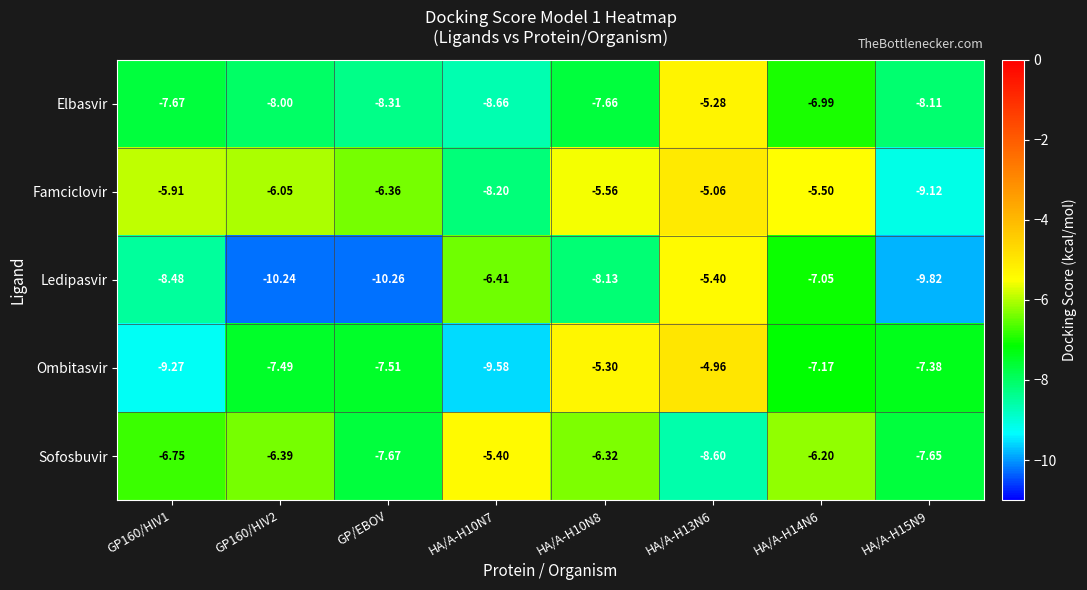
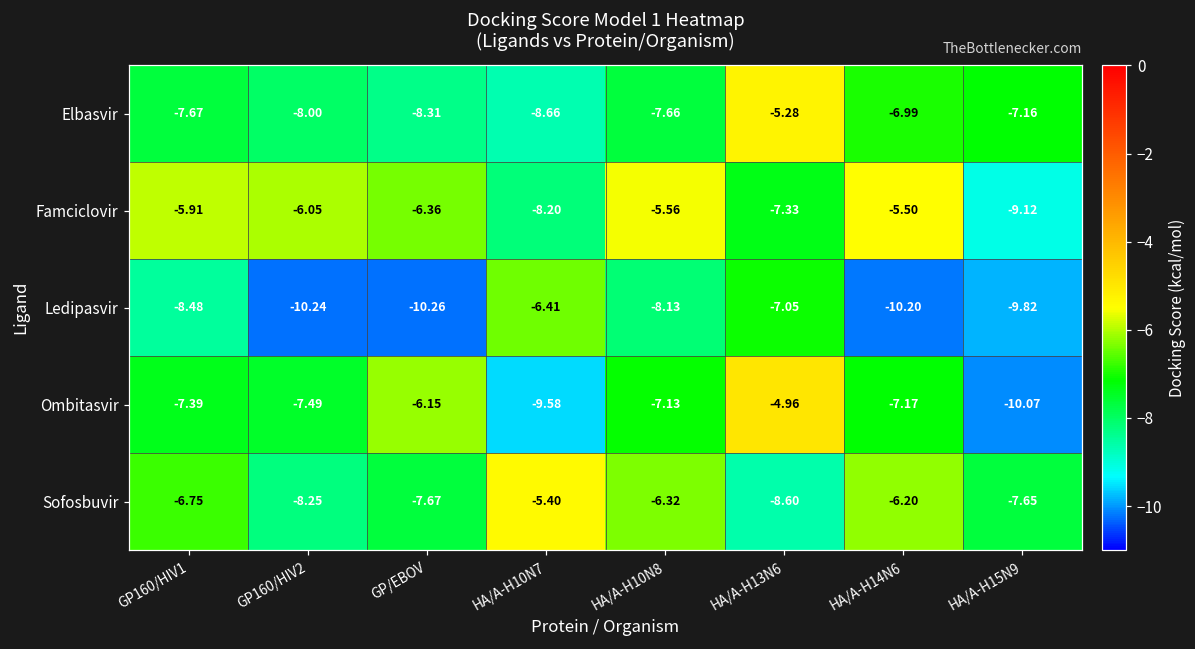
  {
    "Elbasvir": {
      "GP160/HIV1": -7.67,
      "GP160/HIV2": -8.00,
      "GP/EBOV": -8.31,
      "HA/A-H10N7": -8.66,
      "HA/A-H10N8": -7.66,
      "HA/A-H13N6": -5.28,
      "HA/A-H14N6": -6.99,
-     "HA/A-H15N9": -8.11
+     "HA/A-H15N9": -7.16
    },
    "Famciclovir": {
      "GP160/HIV1": -5.91,
      "GP160/HIV2": -6.05,
      "GP/EBOV": -6.36,
      "HA/A-H10N7": -8.20,
      "HA/A-H10N8": -5.56,
-     "HA/A-H13N6": -5.06,
+     "HA/A-H13N6": -7.33,
      "HA/A-H14N6": -5.50,
      "HA/A-H15N9": -9.12
    },
    "Ledipasvir": {
      "GP160/HIV1": -8.48,
      "GP160/HIV2": -10.24,
      "GP/EBOV": -10.26,
      "HA/A-H10N7": -6.41,
      "HA/A-H10N8": -8.13,
-     "HA/A-H13N6": -5.40,
-     "HA/A-H14N6": -7.05,
+     "HA/A-H13N6": -7.05,
+     "HA/A-H14N6": -10.20,
      "HA/A-H15N9": -9.82
    },
    "Ombitasvir": {
-     "GP160/HIV1": -9.27,
+     "GP160/HIV1": -7.39,
      "GP160/HIV2": -7.49,
-     "GP/EBOV": -7.51,
+     "GP/EBOV": -6.15,
      "HA/A-H10N7": -9.58,
-     "HA/A-H10N8": -5.30,
+     "HA/A-H10N8": -7.13,
      "HA/A-H13N6": -4.96,
      "HA/A-H14N6": -7.17,
-     "HA/A-H15N9": -7.38
+     "HA/A-H15N9": -10.07
    },
    "Sofosbuvir": {
      "GP160/HIV1": -6.75,
-     "GP160/HIV2": -6.39,
+     "GP160/HIV2": -8.25,
      "GP/EBOV": -7.67,
      "HA/A-H10N7": -5.40,
      "HA/A-H10N8": -6.32,
      "HA/A-H13N6": -8.60,
      "HA/A-H14N6": -6.20,
      "HA/A-H15N9": -7.65
    }
  }
